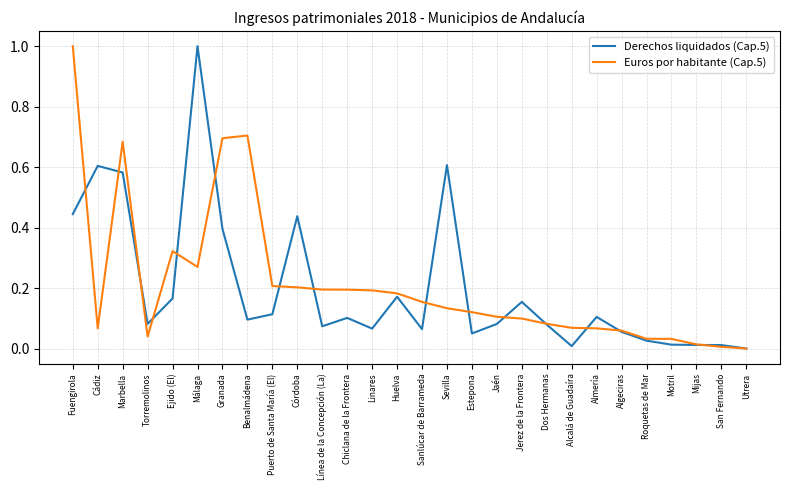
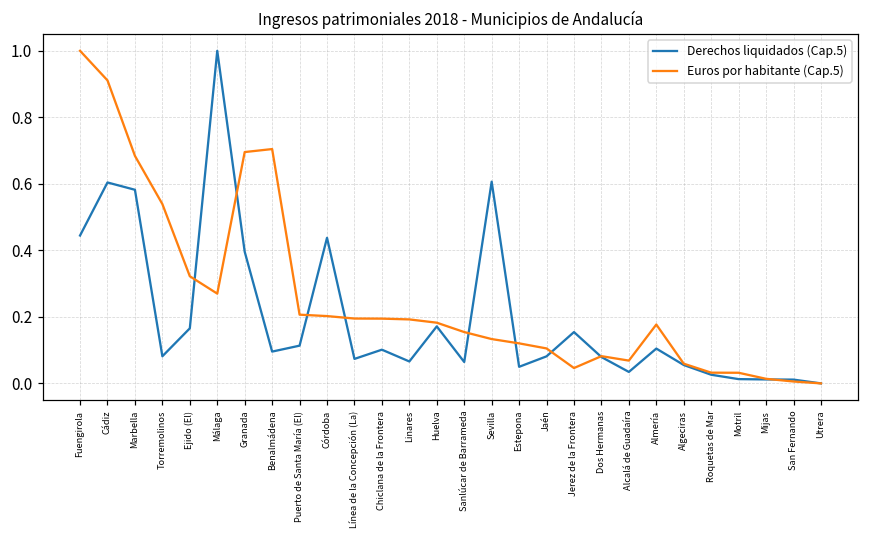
  {
    "Derechos liquidados (Cap.5)": {
      "Fuengirola": 0.44,
      "Cádiz": 0.60,
      "Marbella": 0.58,
      "Torremolinos": 0.08,
      "Ejido (El)": 0.17,
      "Málaga": 1.00,
      "Granada": 0.40,
      "Benalmádena": 0.10,
      "Puerto de Santa María (El)": 0.11,
      "Córdoba": 0.44,
      "Línea de la Concepción (La)": 0.07,
      "Chiclana de la Frontera": 0.10,
      "Linares": 0.07,
      "Huelva": 0.17,
      "Sanlúcar de Barrameda": 0.06,
      "Sevilla": 0.61,
      "Estepona": 0.05,
      "Jaén": 0.08,
      "Jerez de la Frontera": 0.15,
-     "Alcalá de Guadaíra": 0.01,
+     "Alcalá de Guadaíra": 0.03,
      "Almería": 0.10,
      "Motril": 0.01
    },
    "Euros por habitante (Cap.5)": {
      "Fuengirola": 1.00,
-     "Cádiz": 0.07,
+     "Cádiz": 0.91,
      "Marbella": 0.68,
-     "Torremolinos": 0.04,
+     "Torremolinos": 0.54,
      "Ejido (El)": 0.32,
      "Málaga": 0.27,
      "Granada": 0.70,
      "Benalmádena": 0.70,
      "Puerto de Santa María (El)": 0.21,
      "Córdoba": 0.20,
      "Línea de la Concepción (La)": 0.19,
      "Chiclana de la Frontera": 0.19,
      "Linares": 0.19,
      "Huelva": 0.18,
      "Sanlúcar de Barrameda": 0.15,
      "Sevilla": 0.13,
      "Estepona": 0.12,
      "Jaén": 0.11,
-     "Jerez de la Frontera": 0.10,
+     "Jerez de la Frontera": 0.05,
      "Alcalá de Guadaíra": 0.07,
-     "Almería": 0.07,
+     "Almería": 0.18,
      "Motril": 0.03
    }
  }
